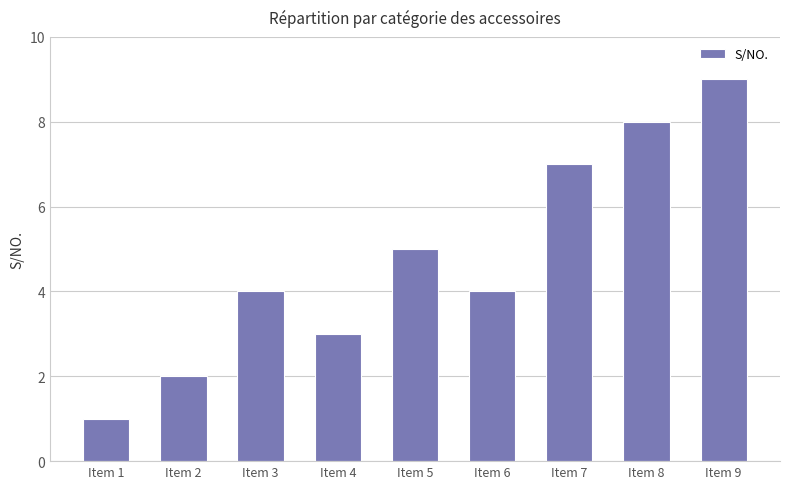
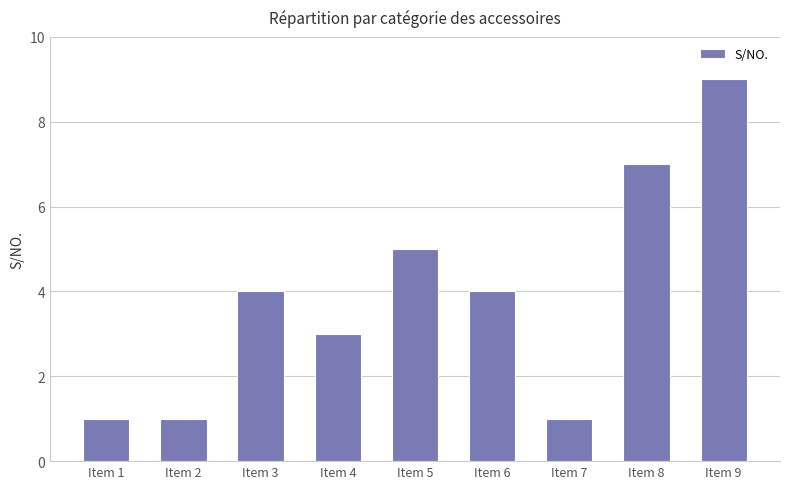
  {
    "Item 1": 1,
-   "Item 2": 2,
+   "Item 2": 1,
    "Item 3": 4,
    "Item 4": 3,
    "Item 5": 5,
    "Item 6": 4,
-   "Item 7": 7,
-   "Item 8": 8,
+   "Item 7": 1,
+   "Item 8": 7,
    "Item 9": 9
  }
